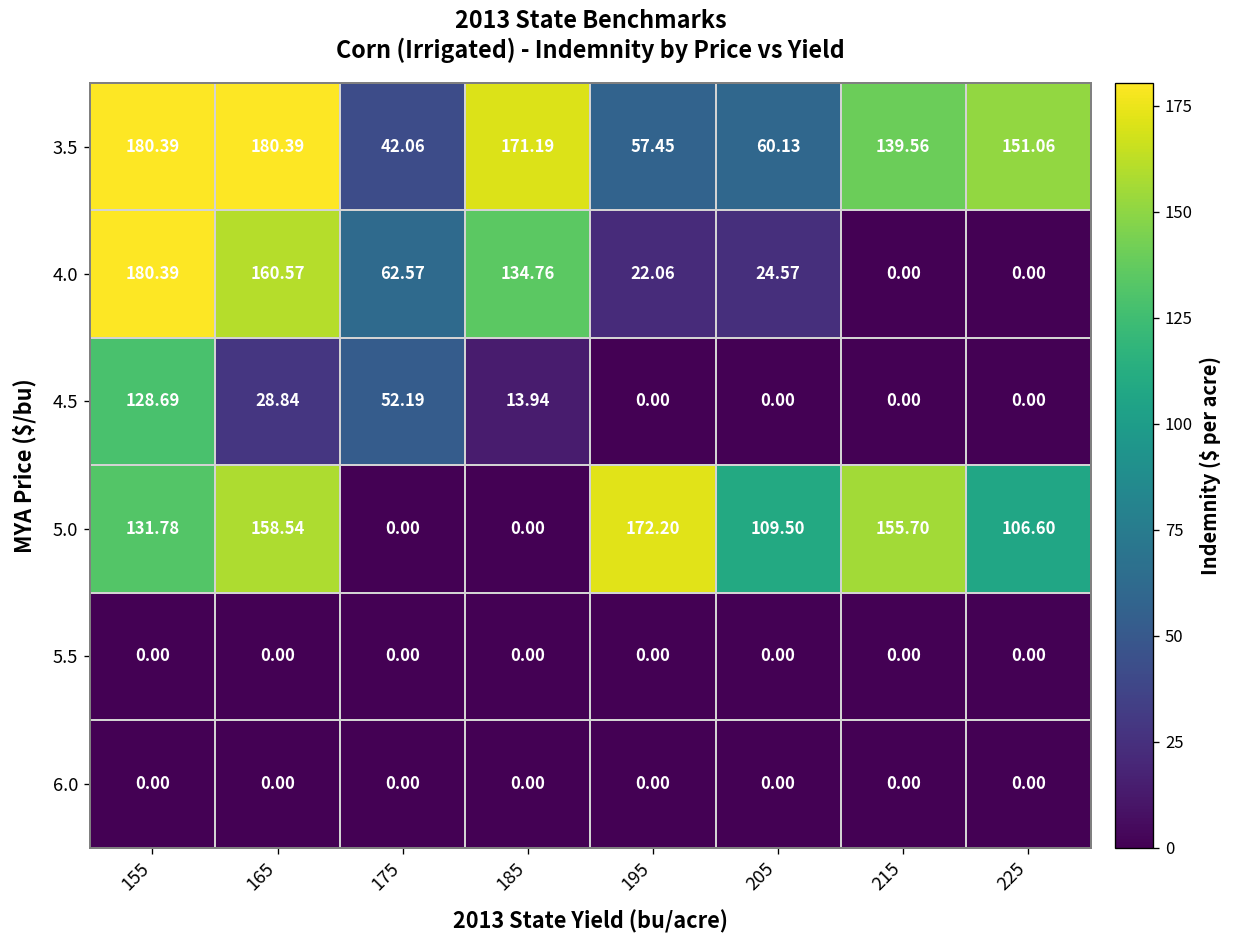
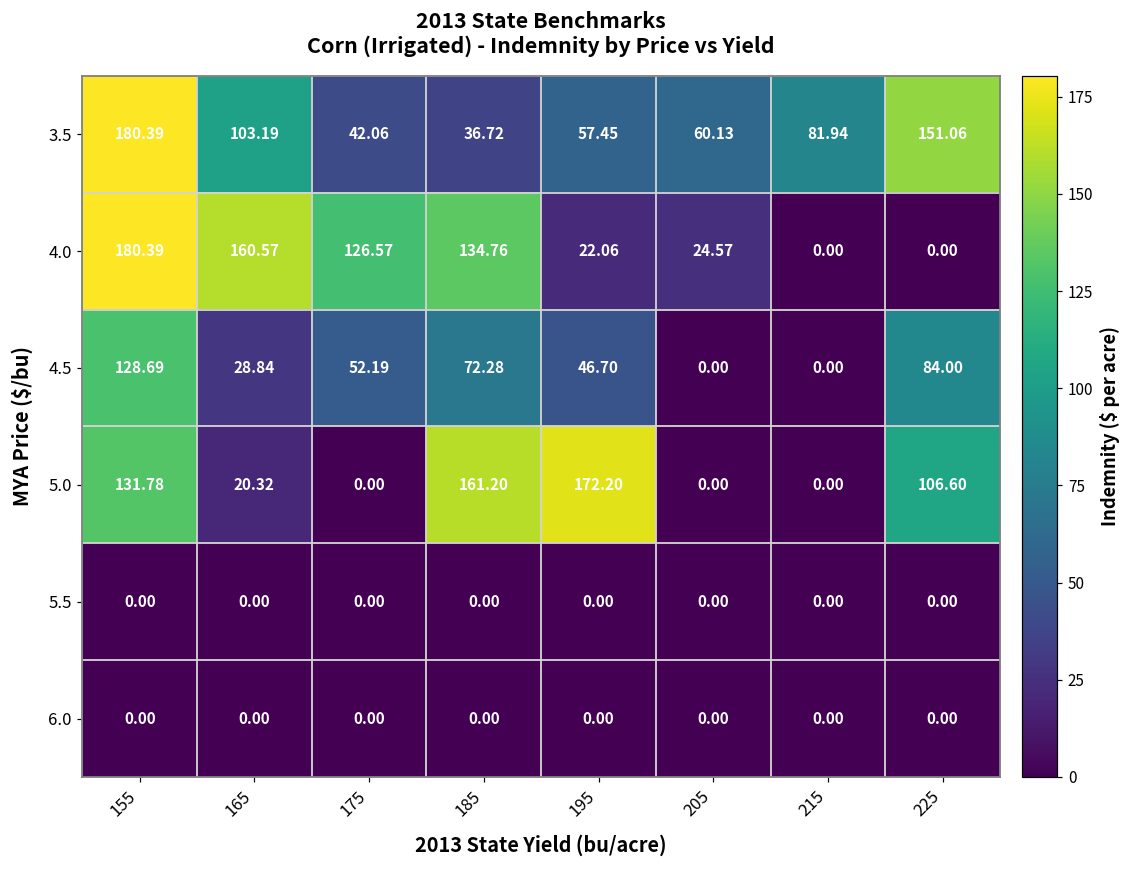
  {
    "3.5": {
      "155": 180.39,
-     "165": 180.39,
+     "165": 103.19,
      "175": 42.06,
-     "185": 171.19,
+     "185": 36.72,
      "195": 57.45,
      "205": 60.13,
-     "215": 139.56,
+     "215": 81.94,
      "225": 151.06
    },
    "4.0": {
      "155": 180.39,
      "165": 160.57,
-     "175": 62.57,
+     "175": 126.57,
      "185": 134.76,
      "195": 22.06,
      "205": 24.57,
      "215": 0.00,
      "225": 0.00
    },
    "4.5": {
      "155": 128.69,
      "165": 28.84,
      "175": 52.19,
-     "185": 13.94,
-     "195": 0.00,
+     "185": 72.28,
+     "195": 46.70,
      "205": 0.00,
      "215": 0.00,
-     "225": 0.00
+     "225": 84.00
    },
    "5.0": {
      "155": 131.78,
-     "165": 158.54,
+     "165": 20.32,
      "175": 0.00,
-     "185": 0.00,
+     "185": 161.20,
      "195": 172.20,
-     "205": 109.50,
-     "215": 155.70,
+     "205": 0.00,
+     "215": 0.00,
      "225": 106.60
    },
    "5.5": {
      "155": 0.00,
      "165": 0.00,
      "175": 0.00,
      "185": 0.00,
      "195": 0.00,
      "205": 0.00,
      "215": 0.00,
      "225": 0.00
    },
    "6.0": {
      "155": 0.00,
      "165": 0.00,
      "175": 0.00,
      "185": 0.00,
      "195": 0.00,
      "205": 0.00,
      "215": 0.00,
      "225": 0.00
    }
  }
